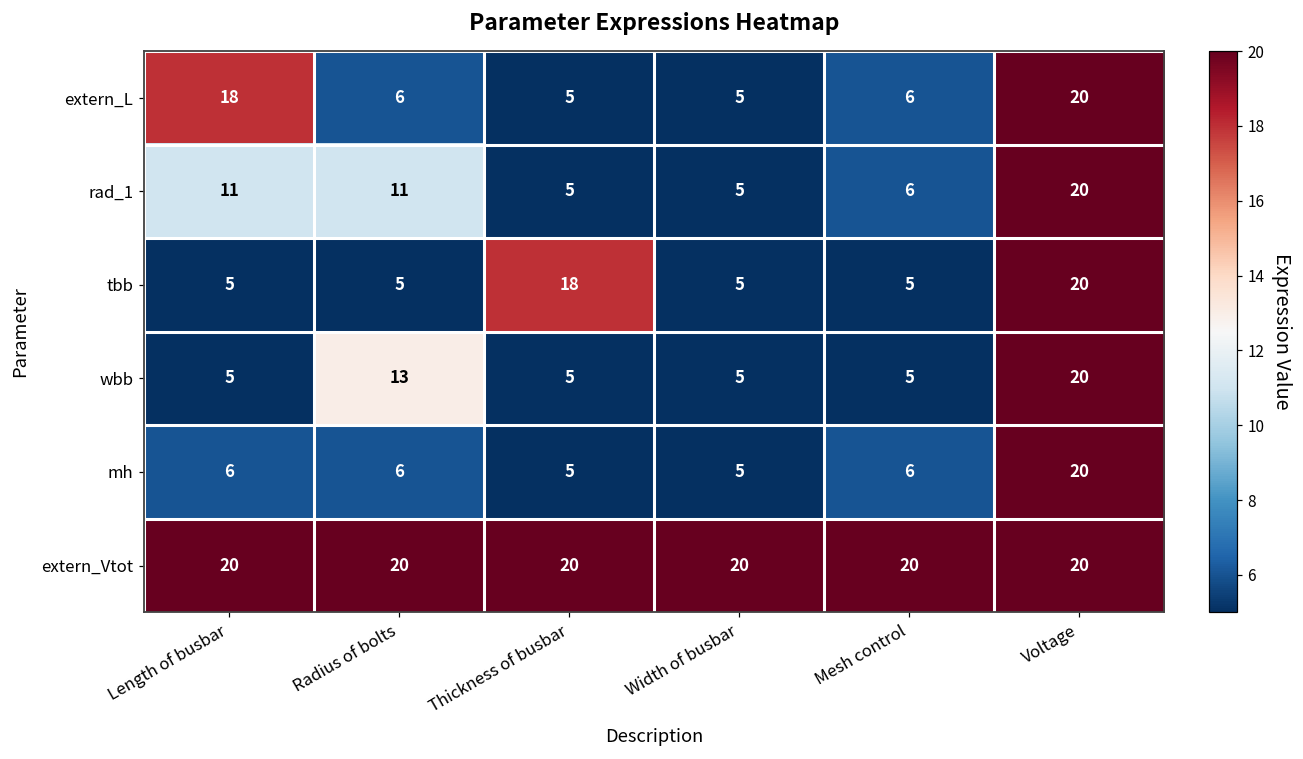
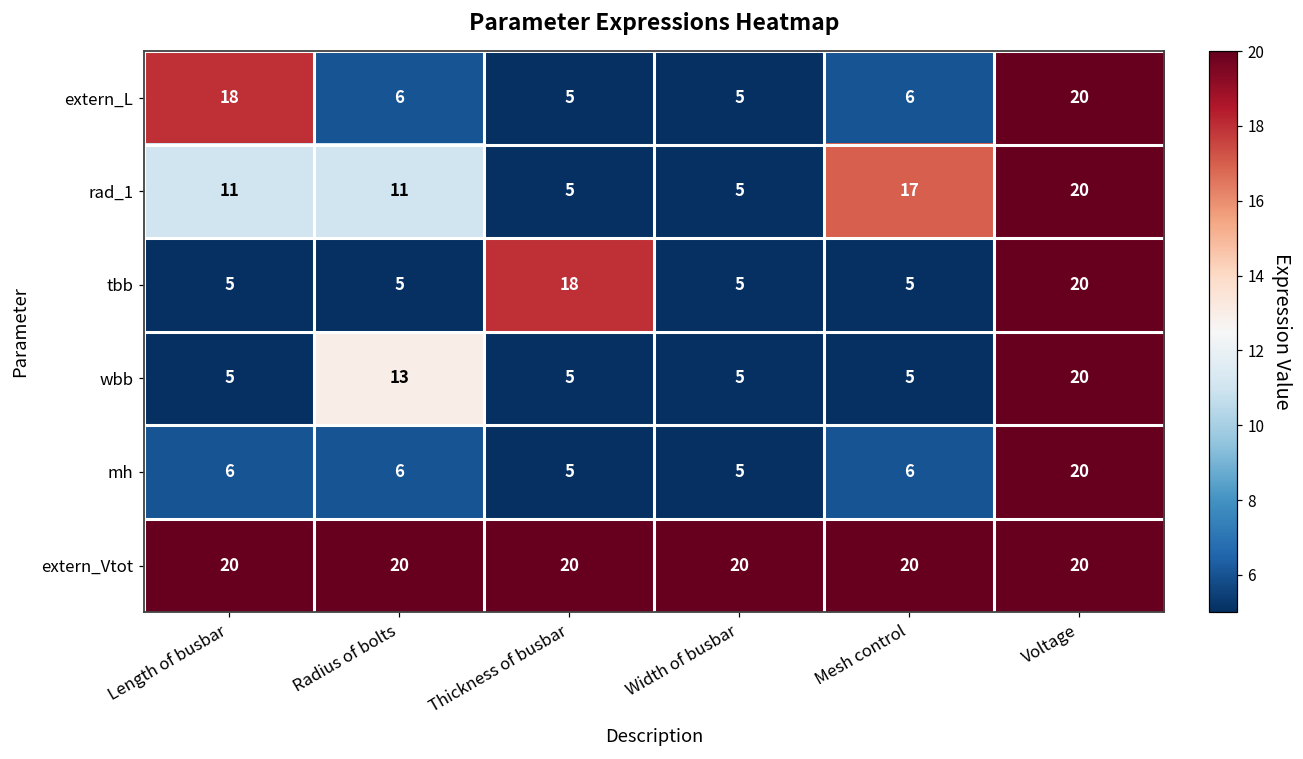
  {
    "extern_L": {
      "Length of busbar": 18,
      "Radius of bolts": 6,
      "Thickness of busbar": 5,
      "Width of busbar": 5,
      "Mesh control": 6,
      "Voltage": 20
    },
    "rad_1": {
      "Length of busbar": 11,
      "Radius of bolts": 11,
      "Thickness of busbar": 5,
      "Width of busbar": 5,
-     "Mesh control": 6,
+     "Mesh control": 17,
      "Voltage": 20
    },
    "tbb": {
      "Length of busbar": 5,
      "Radius of bolts": 5,
      "Thickness of busbar": 18,
      "Width of busbar": 5,
      "Mesh control": 5,
      "Voltage": 20
    },
    "wbb": {
      "Length of busbar": 5,
      "Radius of bolts": 13,
      "Thickness of busbar": 5,
      "Width of busbar": 5,
      "Mesh control": 5,
      "Voltage": 20
    },
    "mh": {
      "Length of busbar": 6,
      "Radius of bolts": 6,
      "Thickness of busbar": 5,
      "Width of busbar": 5,
      "Mesh control": 6,
      "Voltage": 20
    },
    "extern_Vtot": {
      "Length of busbar": 20,
      "Radius of bolts": 20,
      "Thickness of busbar": 20,
      "Width of busbar": 20,
      "Mesh control": 20,
      "Voltage": 20
    }
  }
